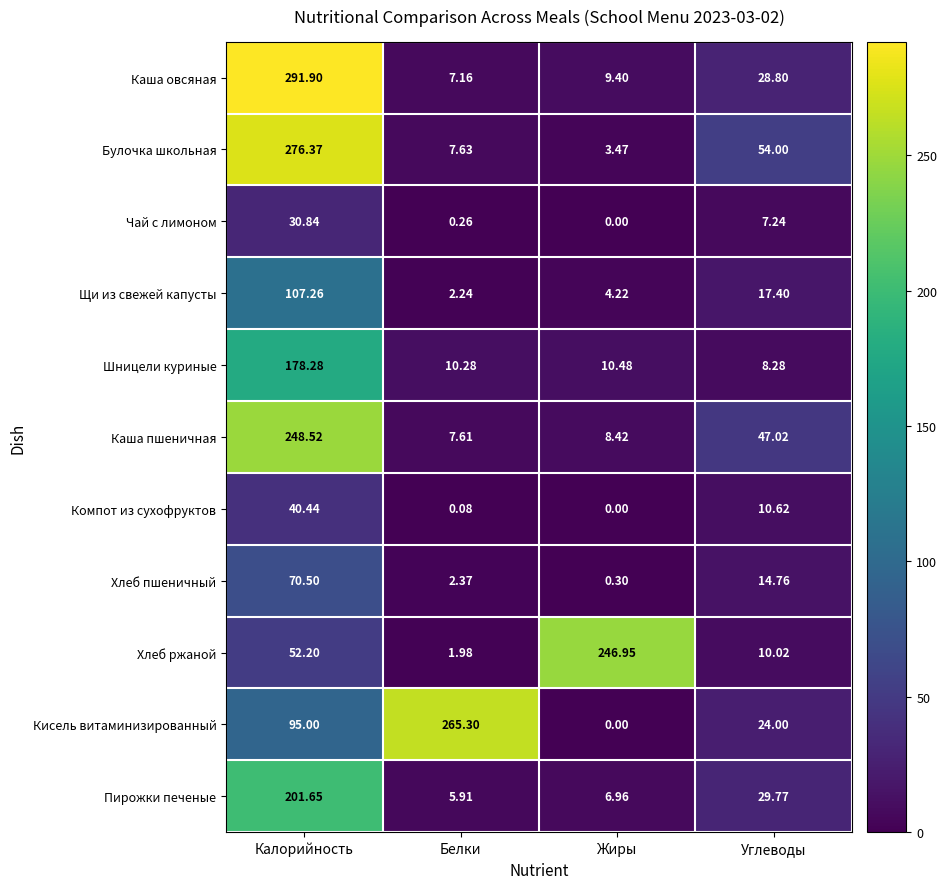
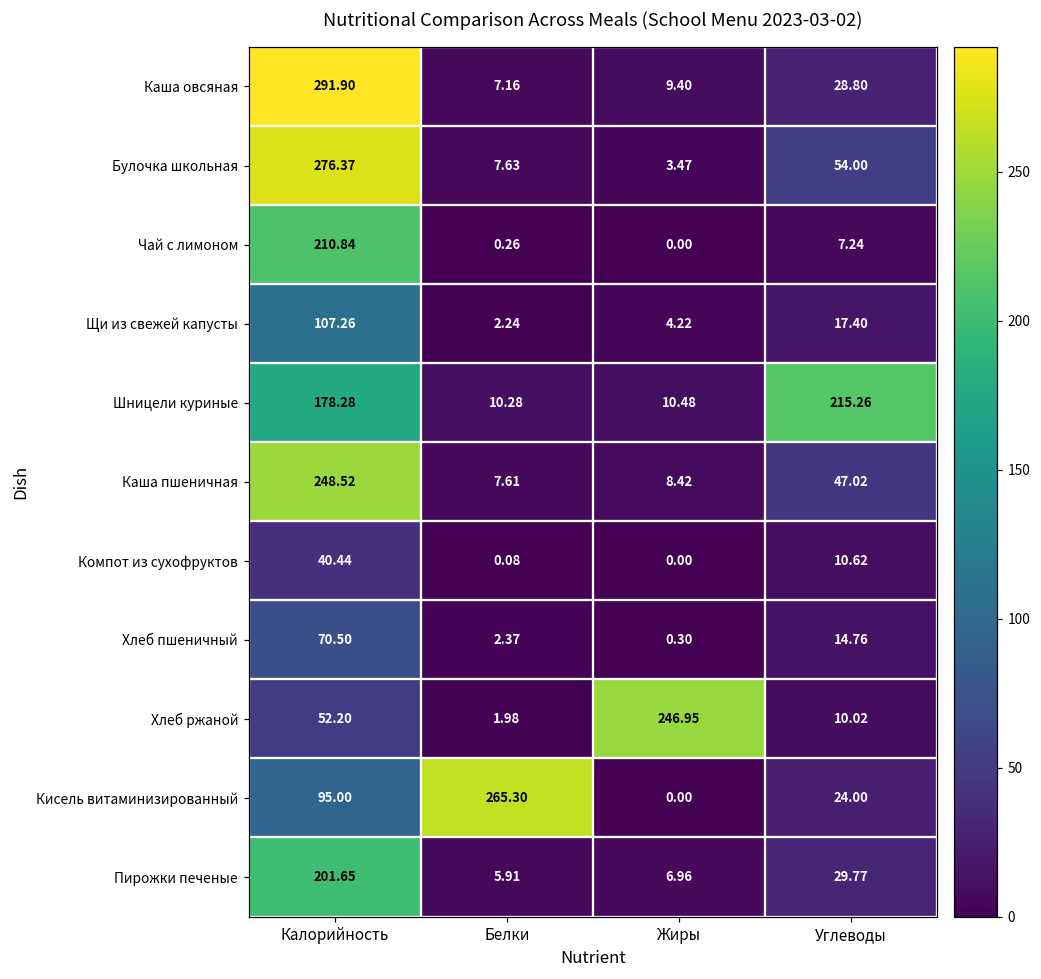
  {
    "Каша овсяная": {
      "Калорийность": 291.90,
      "Белки": 7.16,
      "Жиры": 9.40,
      "Углеводы": 28.80
    },
    "Булочка школьная": {
      "Калорийность": 276.37,
      "Белки": 7.63,
      "Жиры": 3.47,
      "Углеводы": 54.00
    },
    "Чай с лимоном": {
-     "Калорийность": 30.84,
+     "Калорийность": 210.84,
      "Белки": 0.26,
      "Жиры": 0.00,
      "Углеводы": 7.24
    },
    "Щи из свежей капусты": {
      "Калорийность": 107.26,
      "Белки": 2.24,
      "Жиры": 4.22,
      "Углеводы": 17.40
    },
    "Шницели куриные": {
      "Калорийность": 178.28,
      "Белки": 10.28,
      "Жиры": 10.48,
-     "Углеводы": 8.28
+     "Углеводы": 215.26
    },
    "Каша пшеничная": {
      "Калорийность": 248.52,
      "Белки": 7.61,
      "Жиры": 8.42,
      "Углеводы": 47.02
    },
    "Компот из сухофруктов": {
      "Калорийность": 40.44,
      "Белки": 0.08,
      "Жиры": 0.00,
      "Углеводы": 10.62
    },
    "Хлеб пшеничный": {
      "Калорийность": 70.50,
      "Белки": 2.37,
      "Жиры": 0.30,
      "Углеводы": 14.76
    },
    "Хлеб ржаной": {
      "Калорийность": 52.20,
      "Белки": 1.98,
      "Жиры": 246.95,
      "Углеводы": 10.02
    },
    "Кисель витаминизированный": {
      "Калорийность": 95.00,
      "Белки": 265.30,
      "Жиры": 0.00,
      "Углеводы": 24.00
    },
    "Пирожки печеные": {
      "Калорийность": 201.65,
      "Белки": 5.91,
      "Жиры": 6.96,
      "Углеводы": 29.77
    }
  }
